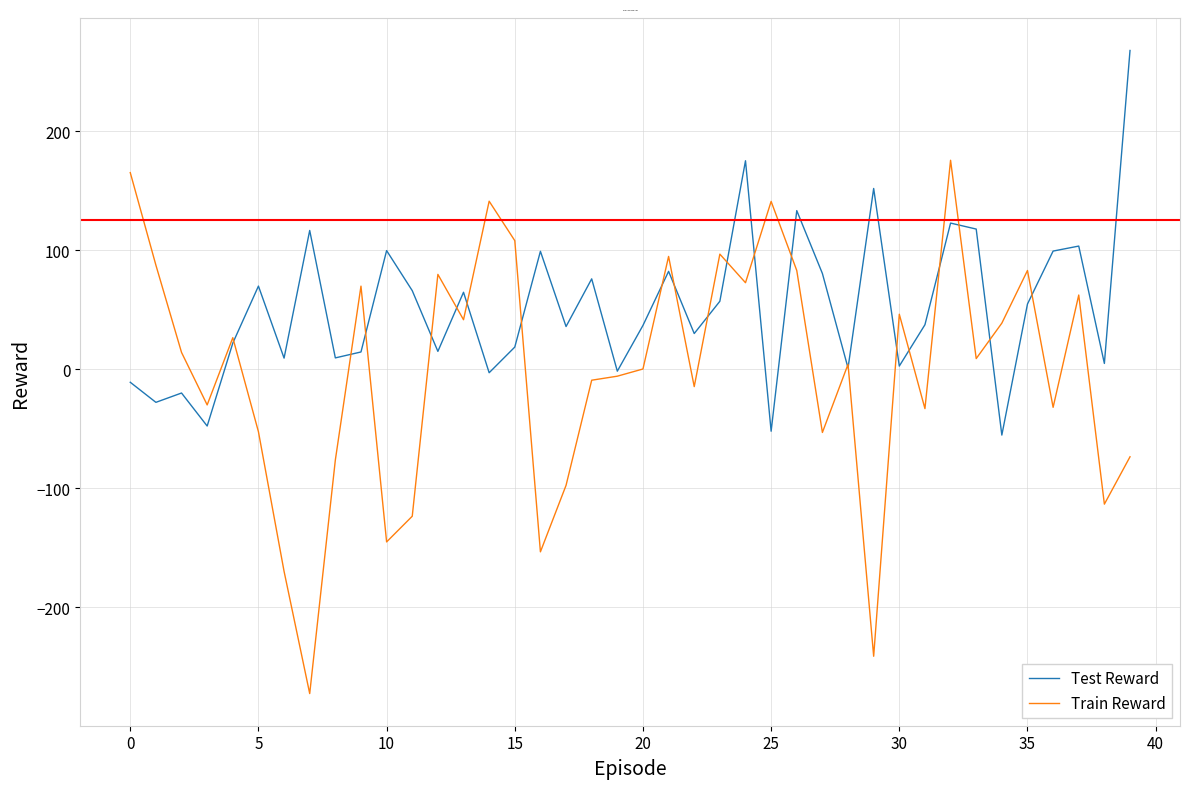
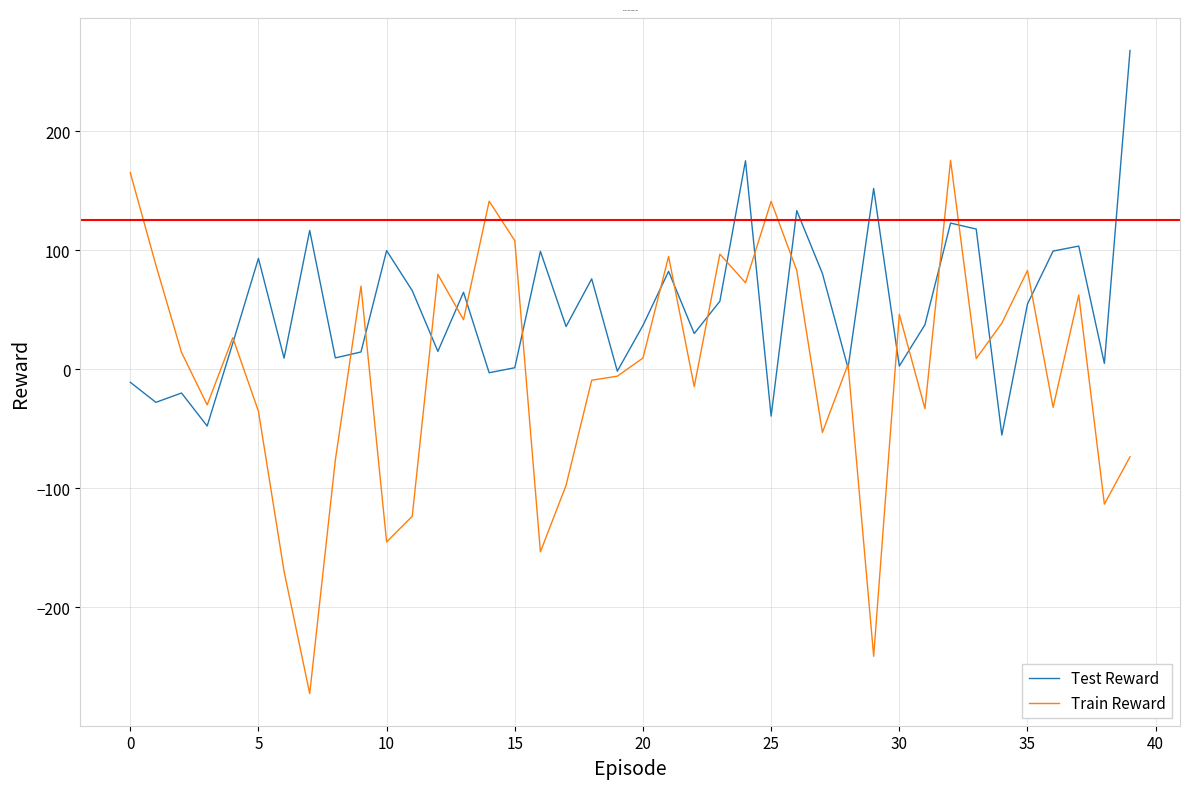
  {
    "Test Reward": {
      "0": -11,
-     "5": 70,
+     "5": 93,
      "10": 100,
-     "15": 19,
+     "15": 1,
      "20": 37,
-     "25": -52,
+     "25": -39,
      "30": 3,
      "35": 55
    },
    "Train Reward": {
      "0": 165,
-     "5": -53,
+     "5": -35,
      "10": -145,
      "15": 108,
-     "20": 0,
+     "20": 9,
      "25": 141,
      "30": 46,
      "35": 83
    }
  }
